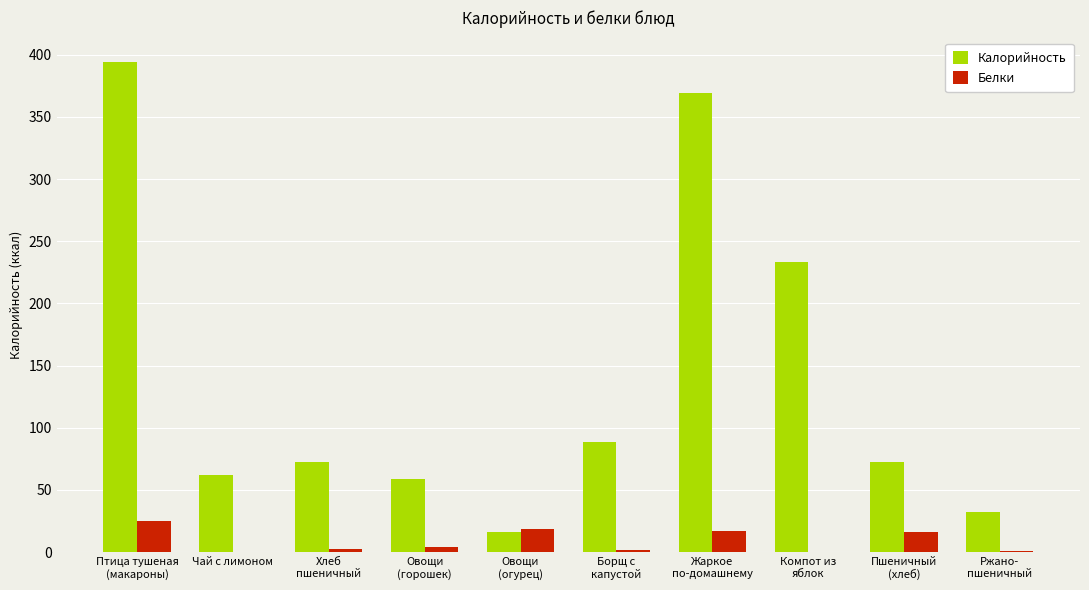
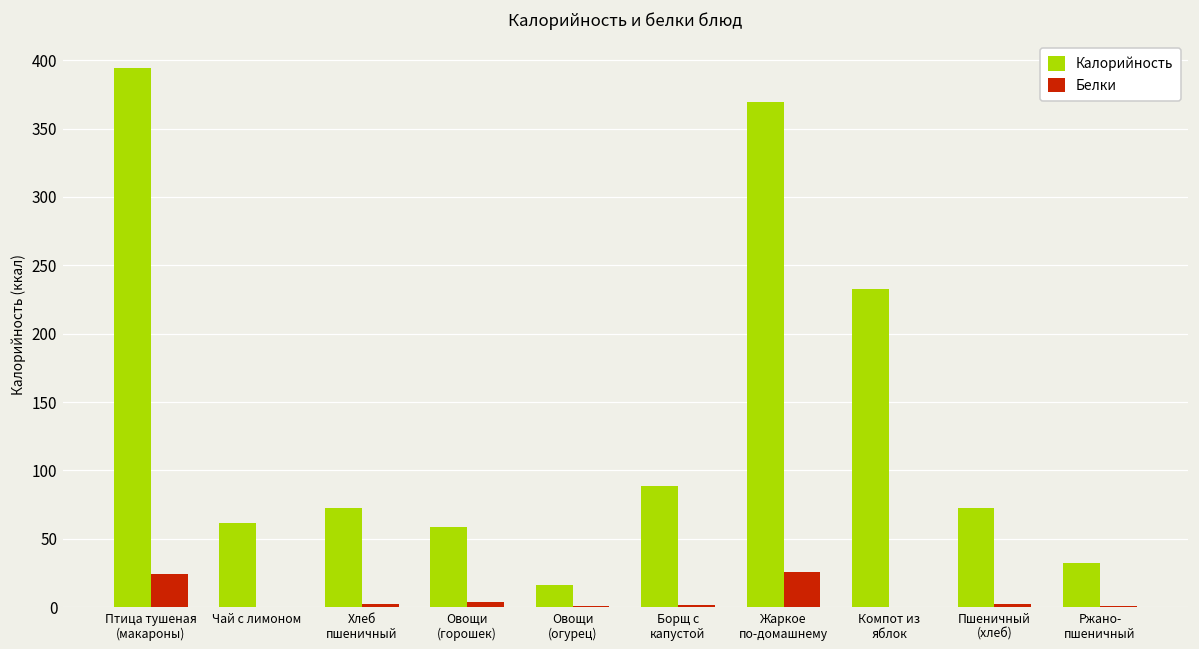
  {
    "Калорийность": {
      "Птица тушеная (макароны)": 394,
      "Чай с лимоном": 62,
      "Хлеб пшеничный": 73,
      "Овощи (горошек)": 59,
      "Овощи (огурец)": 16,
      "Борщ с капустой": 89,
      "Жаркое по-домашнему": 369,
      "Компот из яблок": 233,
      "Пшеничный (хлеб)": 73,
      "Ржано- пшеничный": 32
    },
    "Белки": {
      "Птица тушеная (макароны)": 25,
      "Хлеб пшеничный": 2,
      "Овощи (горошек)": 4,
-     "Овощи (огурец)": 19,
-     "Жаркое по-домашнему": 17,
-     "Пшеничный (хлеб)": 17
+     "Овощи (огурец)": 1,
+     "Жаркое по-домашнему": 25,
+     "Пшеничный (хлеб)": 2
    }
  }
